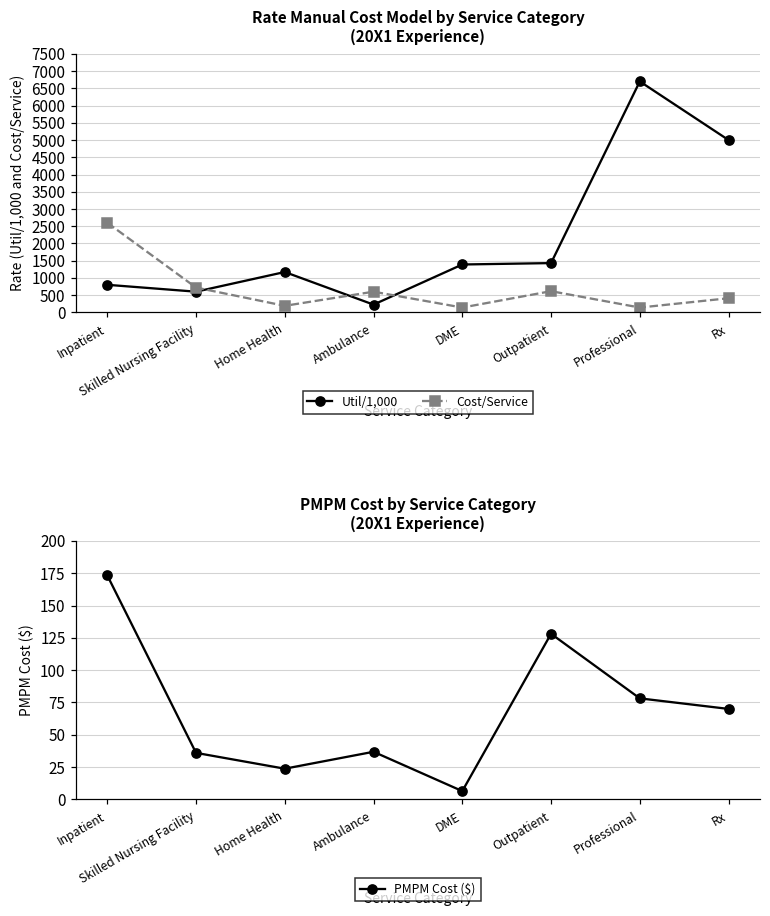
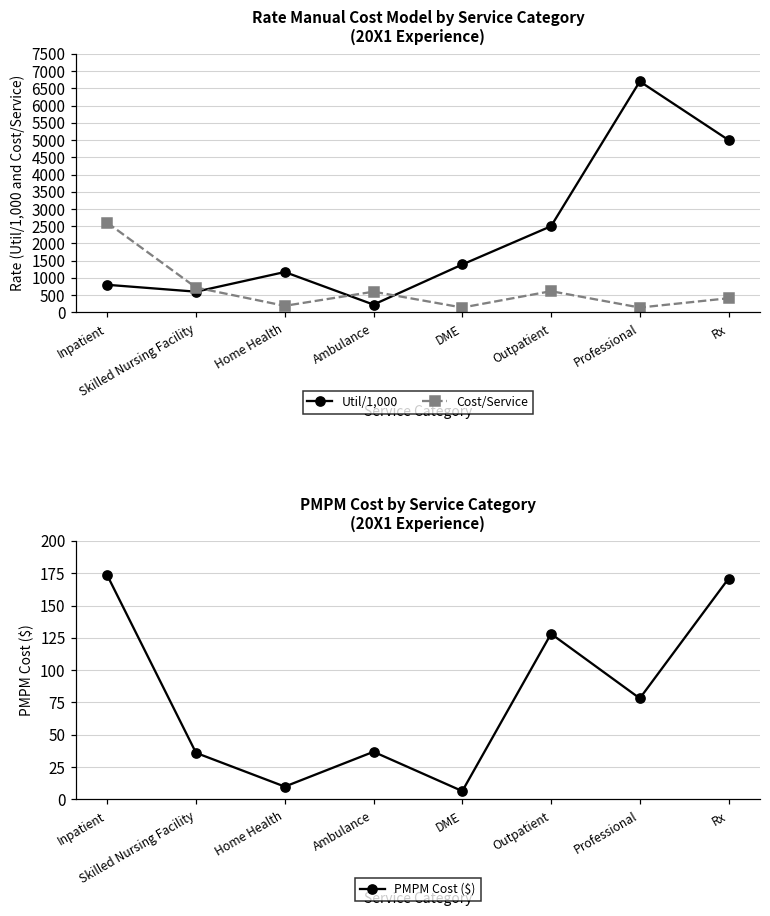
  {
    "Rate Manual Cost Model by Service Category (20X1 Experience)": {
      "Util/1,000": {
        "Inpatient": 800,
        "Skilled Nursing Facility": 600,
        "Home Health": 1200,
        "Ambulance": 200,
        "DME": 1400,
-       "Outpatient": 1400,
+       "Outpatient": 2500,
        "Professional": 6700,
        "Rx": 5000
      },
      "Cost/Service": {
        "Inpatient": 2600,
        "Skilled Nursing Facility": 700,
        "Home Health": 200,
        "Ambulance": 600,
        "DME": 100,
        "Outpatient": 600,
        "Professional": 100,
        "Rx": 400
      }
    },
    "PMPM Cost by Service Category (20X1 Experience)": {
      "Inpatient": 173,
      "Skilled Nursing Facility": 36,
-     "Home Health": 24,
+     "Home Health": 10,
      "Ambulance": 37,
      "DME": 6,
      "Outpatient": 128,
      "Professional": 78,
-     "Rx": 70
+     "Rx": 171
    }
  }
